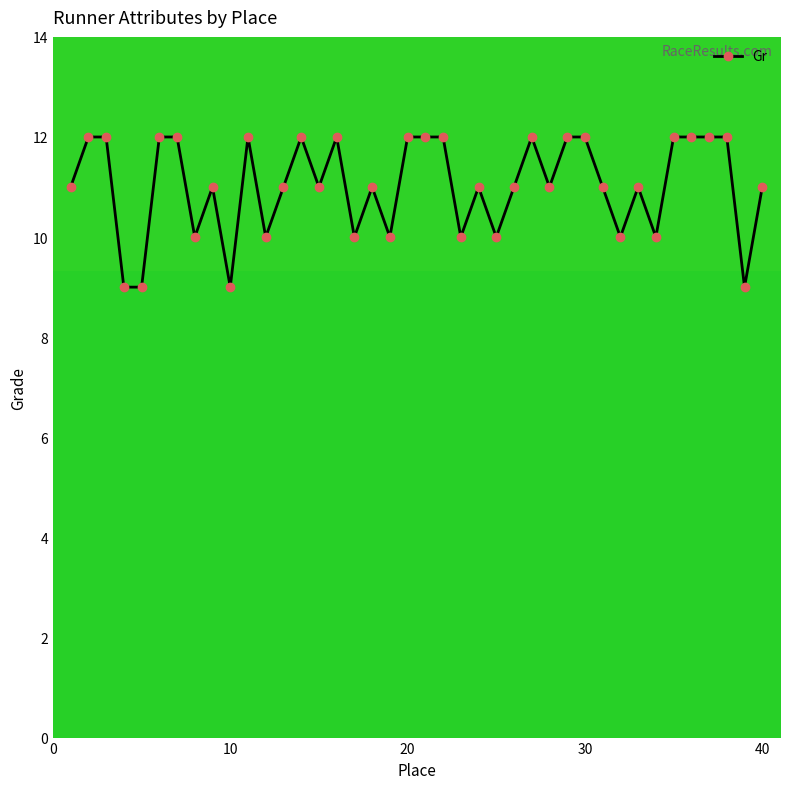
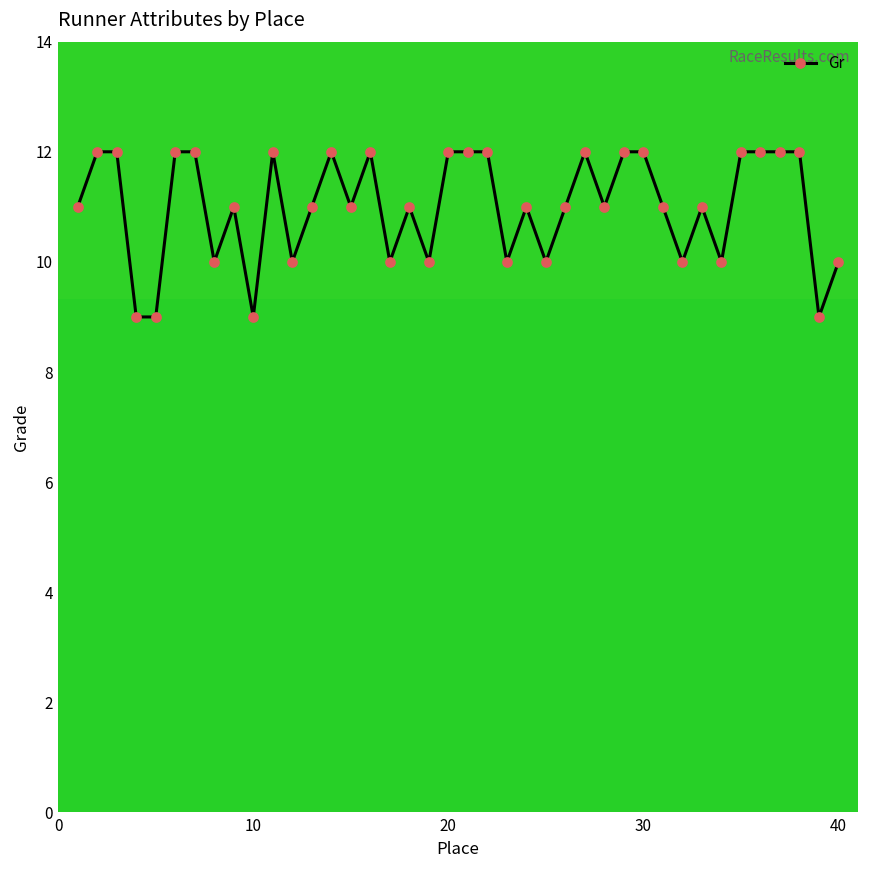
  {
    "10": 9,
    "20": 12,
    "30": 12,
-   "40": 11
+   "40": 10
  }
